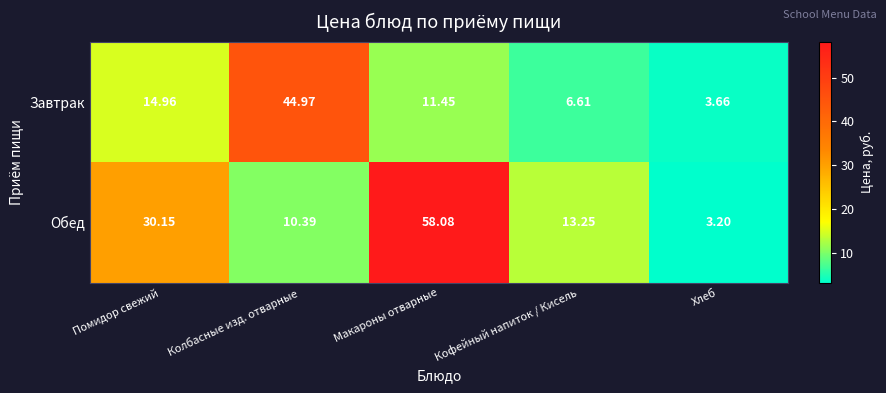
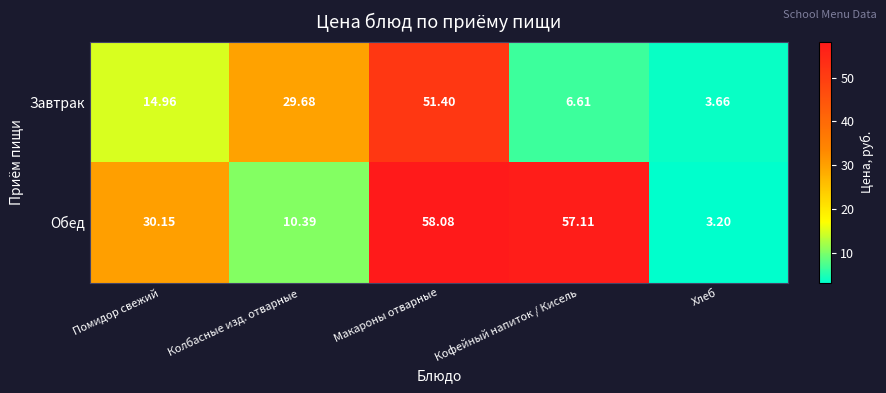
  {
    "Завтрак": {
      "Помидор свежий": 14.96,
-     "Колбасные изд. отварные": 44.97,
-     "Макароны отварные": 11.45,
+     "Колбасные изд. отварные": 29.68,
+     "Макароны отварные": 51.40,
      "Кофейный напиток / Кисель": 6.61,
      "Хлеб": 3.66
    },
    "Обед": {
      "Помидор свежий": 30.15,
      "Колбасные изд. отварные": 10.39,
      "Макароны отварные": 58.08,
-     "Кофейный напиток / Кисель": 13.25,
+     "Кофейный напиток / Кисель": 57.11,
      "Хлеб": 3.20
    }
  }
